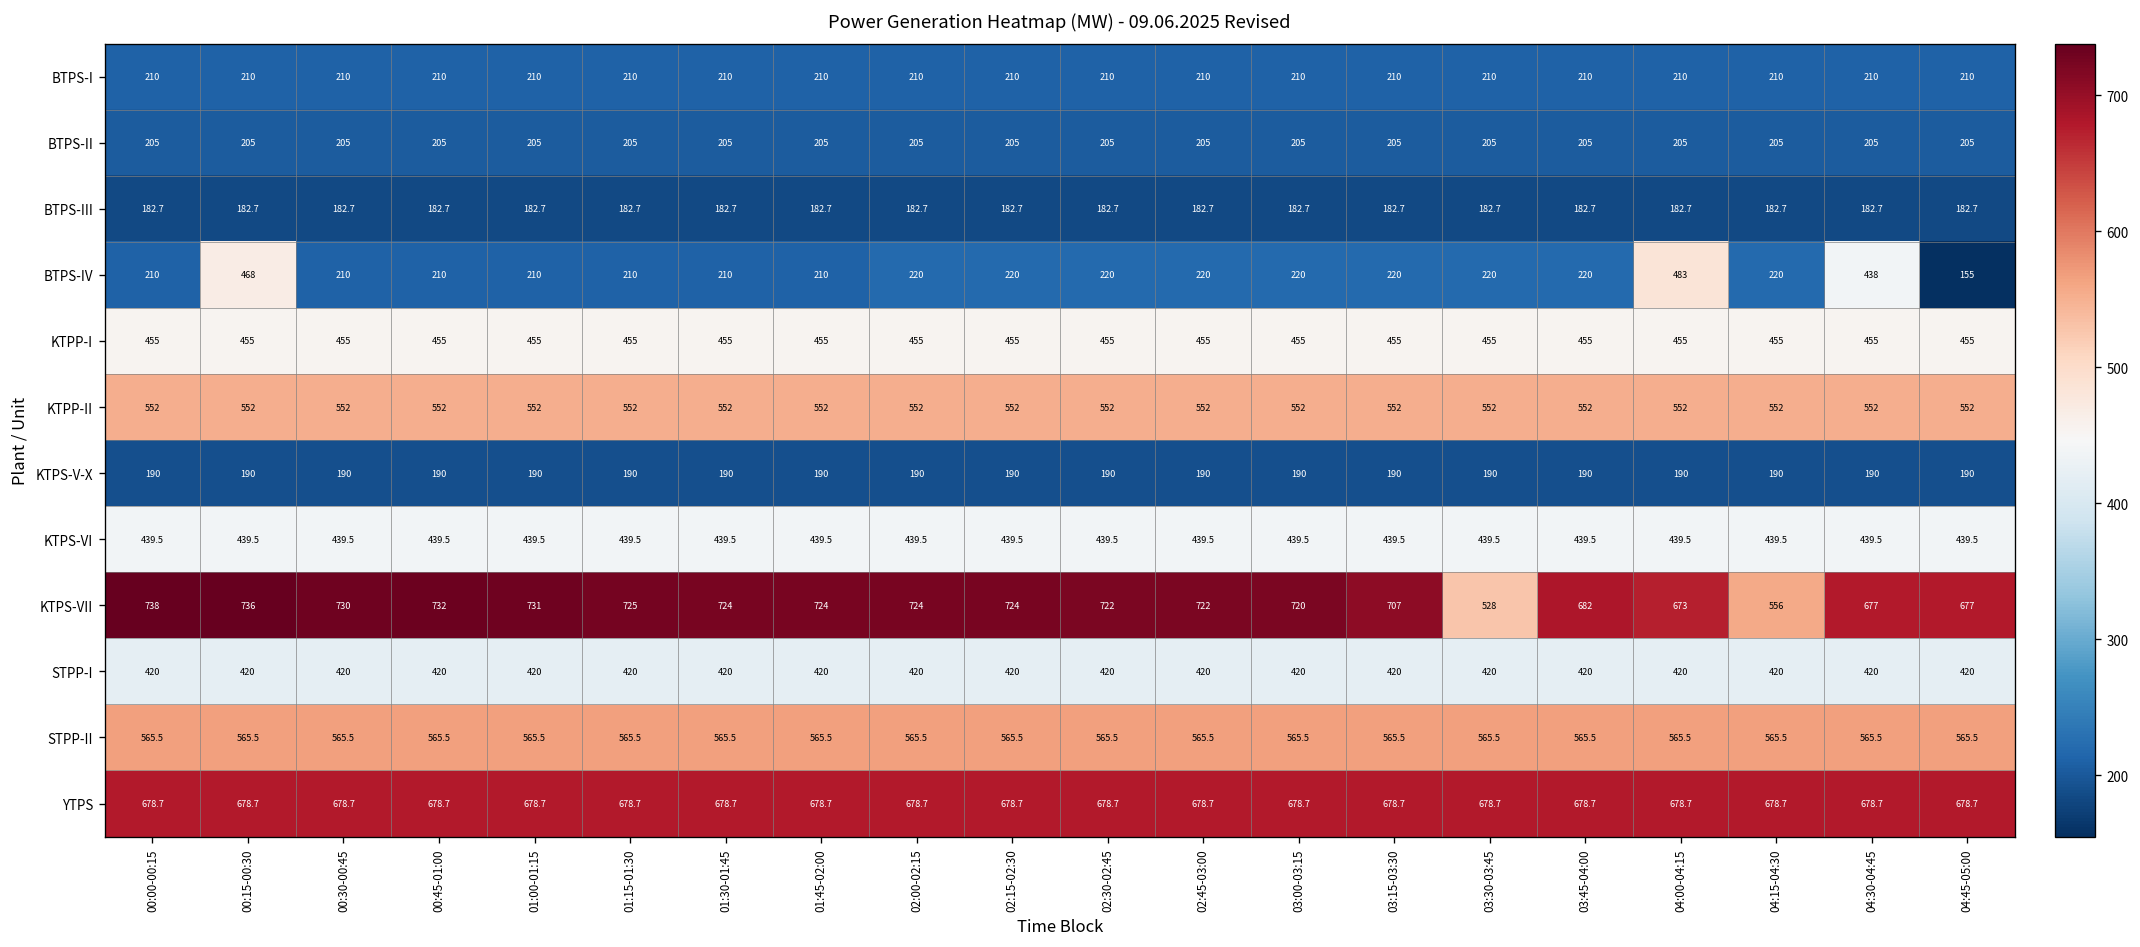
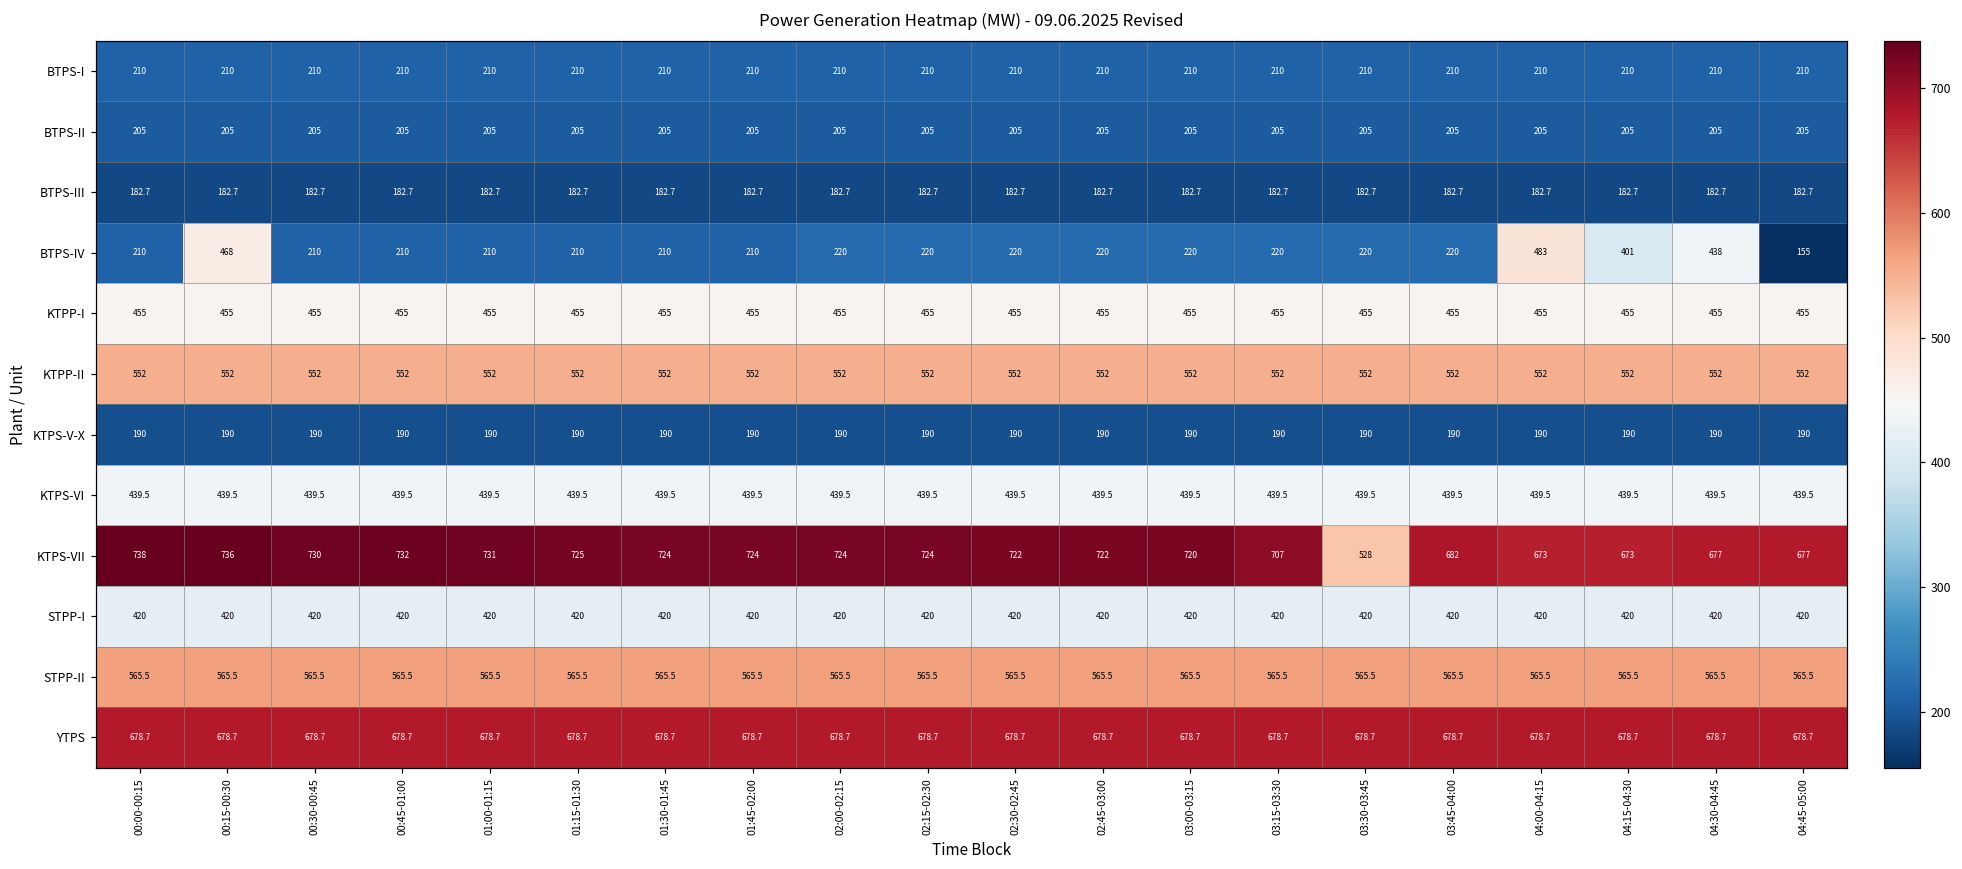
  {
    "BTPS-IV": {
      "00:00-00:15": 210,
      "00:15-00:30": 468,
      "00:30-00:45": 210,
      "00:45-01:00": 210,
      "01:00-01:15": 210,
      "01:15-01:30": 210,
      "01:30-01:45": 210,
      "01:45-02:00": 210,
      "02:00-02:15": 220,
      "02:15-02:30": 220,
      "02:30-02:45": 220,
      "02:45-03:00": 220,
      "03:00-03:15": 220,
      "03:15-03:30": 220,
      "03:30-03:45": 220,
      "03:45-04:00": 220,
      "04:00-04:15": 483,
-     "04:15-04:30": 220,
+     "04:15-04:30": 401,
      "04:30-04:45": 438,
      "04:45-05:00": 155
    },
    "KTPS-VII": {
      "00:00-00:15": 738,
      "00:15-00:30": 736,
      "00:30-00:45": 730,
      "00:45-01:00": 732,
      "01:00-01:15": 731,
      "01:15-01:30": 725,
      "01:30-01:45": 724,
      "01:45-02:00": 724,
      "02:00-02:15": 724,
      "02:15-02:30": 724,
      "02:30-02:45": 722,
      "02:45-03:00": 722,
      "03:00-03:15": 720,
      "03:15-03:30": 707,
      "03:30-03:45": 528,
      "03:45-04:00": 682,
      "04:00-04:15": 673,
-     "04:15-04:30": 556,
+     "04:15-04:30": 673,
      "04:30-04:45": 677,
      "04:45-05:00": 677
    }
  }
